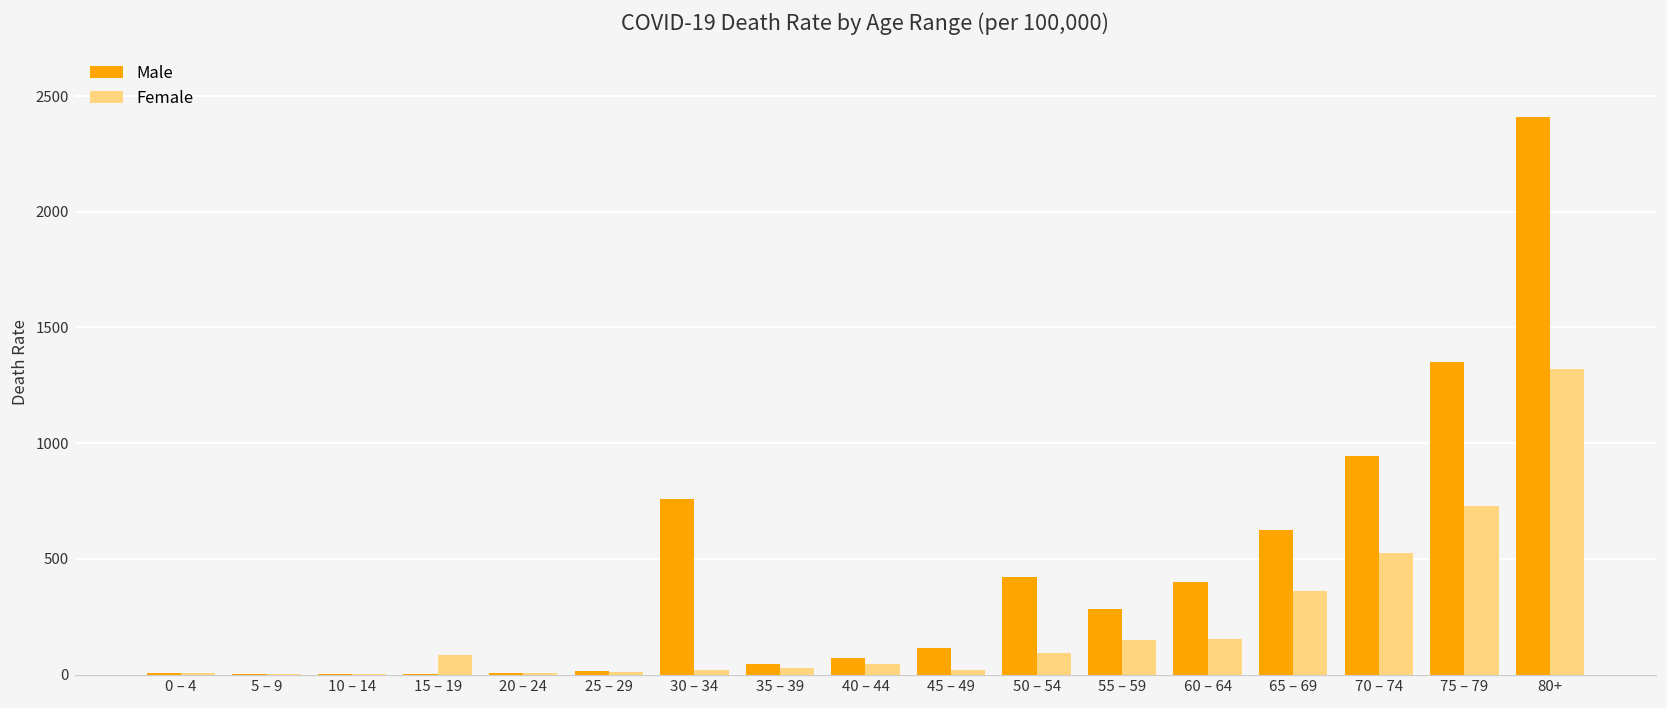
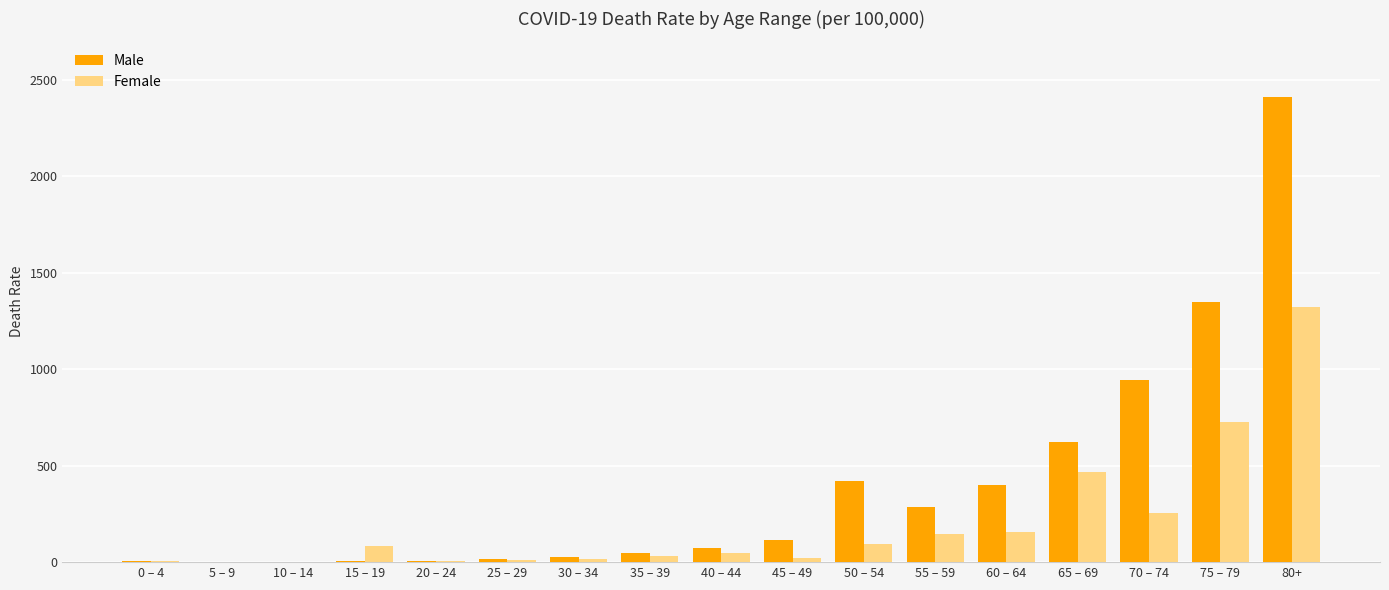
  {
    "Male": {
      "25 – 29": 10,
-     "30 – 34": 760,
+     "30 – 34": 30,
      "35 – 39": 50,
      "40 – 44": 70,
      "45 – 49": 120,
      "50 – 54": 420,
      "55 – 59": 280,
      "60 – 64": 400,
      "65 – 69": 620,
      "70 – 74": 950,
      "75 – 79": 1350,
      "80+": 2410
    },
    "Female": {
      "15 – 19": 80,
      "30 – 34": 20,
      "35 – 39": 30,
      "40 – 44": 50,
      "45 – 49": 20,
      "50 – 54": 90,
      "55 – 59": 150,
      "60 – 64": 150,
-     "65 – 69": 360,
-     "70 – 74": 520,
+     "65 – 69": 470,
+     "70 – 74": 250,
      "75 – 79": 730,
      "80+": 1320
    }
  }
